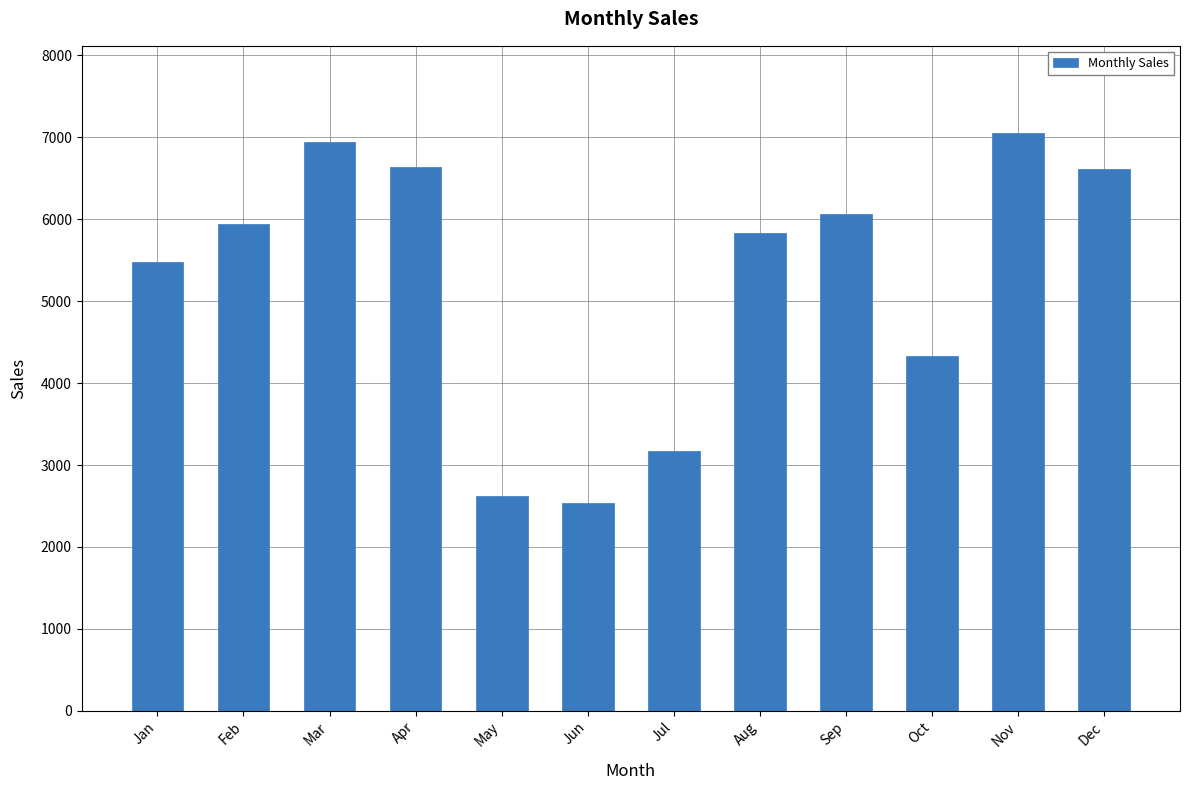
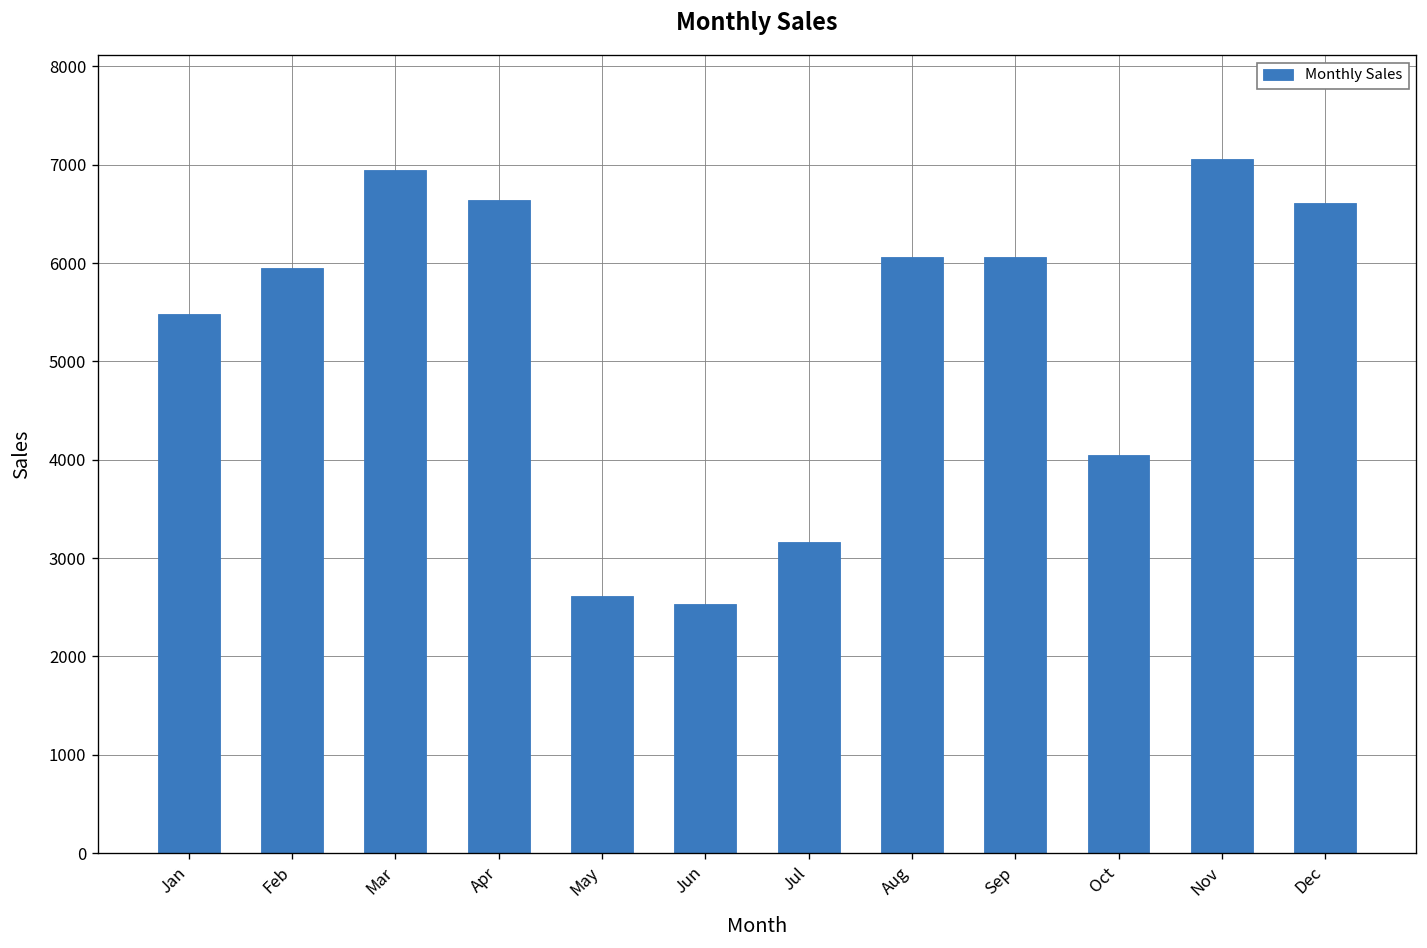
  {
    "Jan": 5500,
    "Feb": 5900,
    "Mar": 6900,
    "Apr": 6600,
    "May": 2600,
    "Jun": 2500,
    "Jul": 3200,
-   "Aug": 5800,
+   "Aug": 6100,
    "Sep": 6100,
-   "Oct": 4300,
+   "Oct": 4000,
    "Nov": 7100,
    "Dec": 6600
  }
